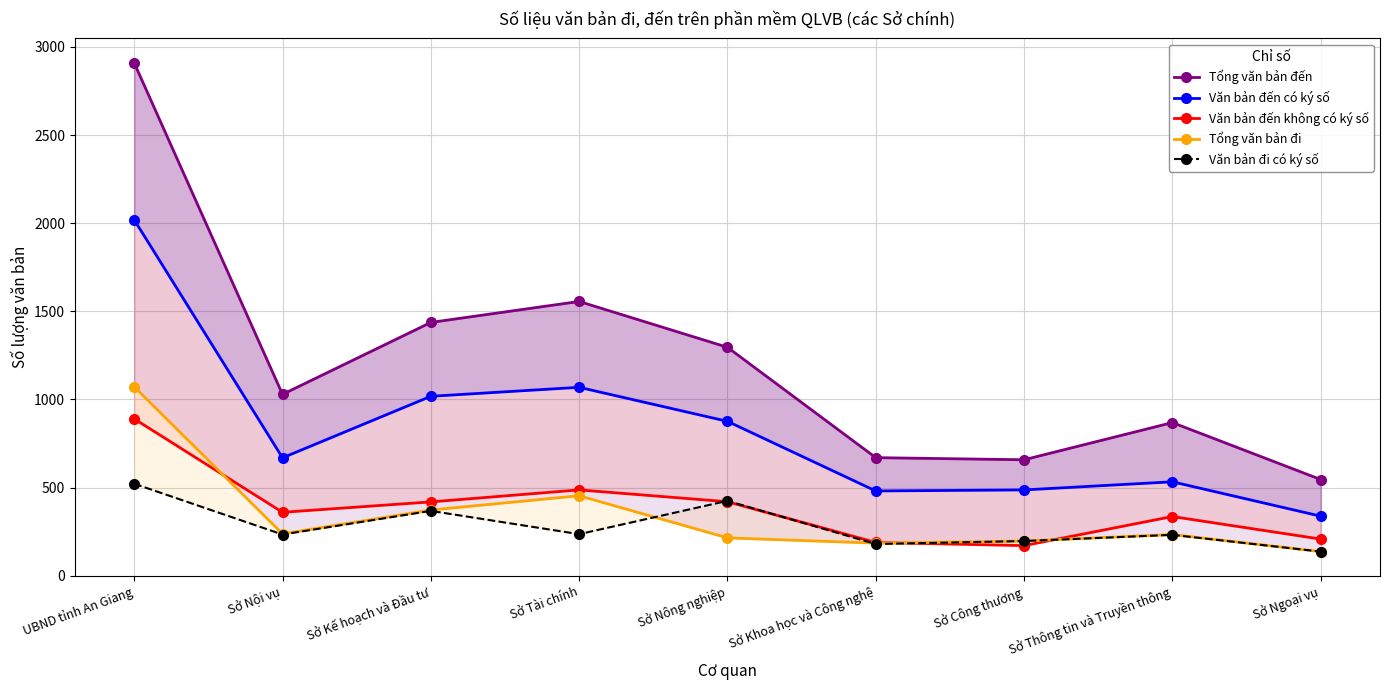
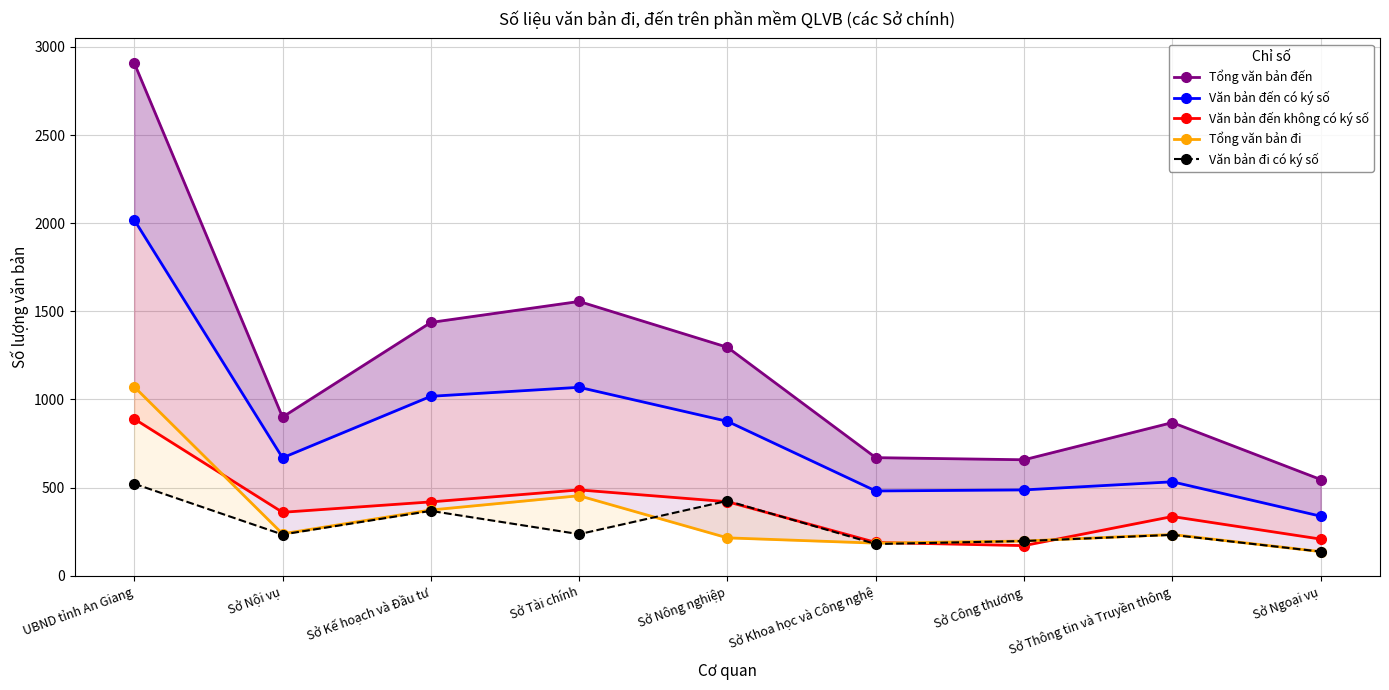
  {
    "Tổng văn bản đến": {
      "UBND tỉnh An Giang": 2910,
-     "Sở Nội vụ": 1030,
+     "Sở Nội vụ": 900,
      "Sở Kế hoạch và Đầu tư": 1440,
      "Sở Tài chính": 1560,
      "Sở Nông nghiệp": 1300,
      "Sở Khoa học và Công nghệ": 670,
      "Sở Công thương": 660,
      "Sở Thông tin và Truyền thông": 870,
      "Sở Ngoại vụ": 550
    },
    "Văn bản đến có ký số": {
      "UBND tỉnh An Giang": 2020,
      "Sở Nội vụ": 670,
      "Sở Kế hoạch và Đầu tư": 1020,
      "Sở Tài chính": 1070,
      "Sở Nông nghiệp": 880,
      "Sở Khoa học và Công nghệ": 480,
      "Sở Công thương": 490,
      "Sở Thông tin và Truyền thông": 530,
      "Sở Ngoại vụ": 340
    },
    "Văn bản đến không có ký số": {
      "UBND tỉnh An Giang": 890,
      "Sở Nội vụ": 360,
      "Sở Kế hoạch và Đầu tư": 420,
      "Sở Tài chính": 490,
      "Sở Công thương": 170,
      "Sở Thông tin và Truyền thông": 340,
      "Sở Ngoại vụ": 210
    },
    "Văn bản đi có ký số": {
      "UBND tỉnh An Giang": 520,
      "Sở Tài chính": 240
    }
  }
